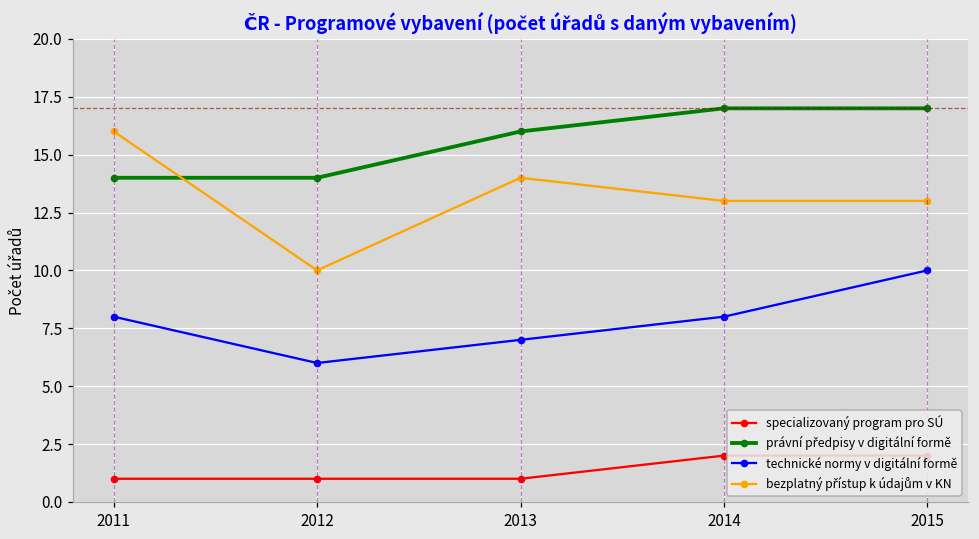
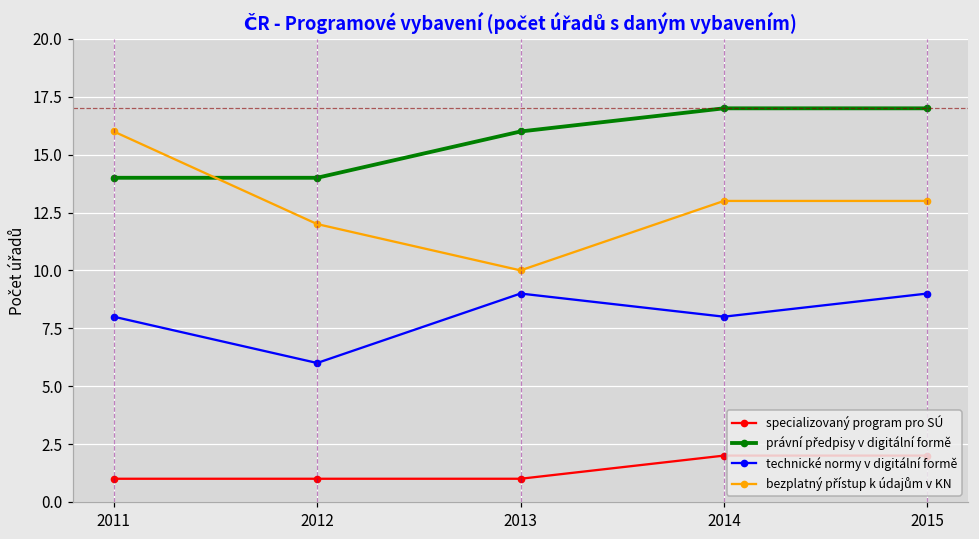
  {
    "specializovaný program pro SÚ": {
      "2011": 1,
      "2012": 1,
      "2013": 1,
      "2014": 2
    },
    "právní předpisy v digitální formě": {
      "2011": 14,
      "2012": 14,
      "2013": 16,
      "2014": 17,
      "2015": 17
    },
    "technické normy v digitální formě": {
      "2011": 8,
      "2012": 6,
-     "2013": 7,
+     "2013": 9,
      "2014": 8,
-     "2015": 10
+     "2015": 9
    },
    "bezplatný přístup k údajům v KN": {
      "2011": 16,
-     "2012": 10,
-     "2013": 14,
+     "2012": 12,
+     "2013": 10,
      "2014": 13,
      "2015": 13
    }
  }
